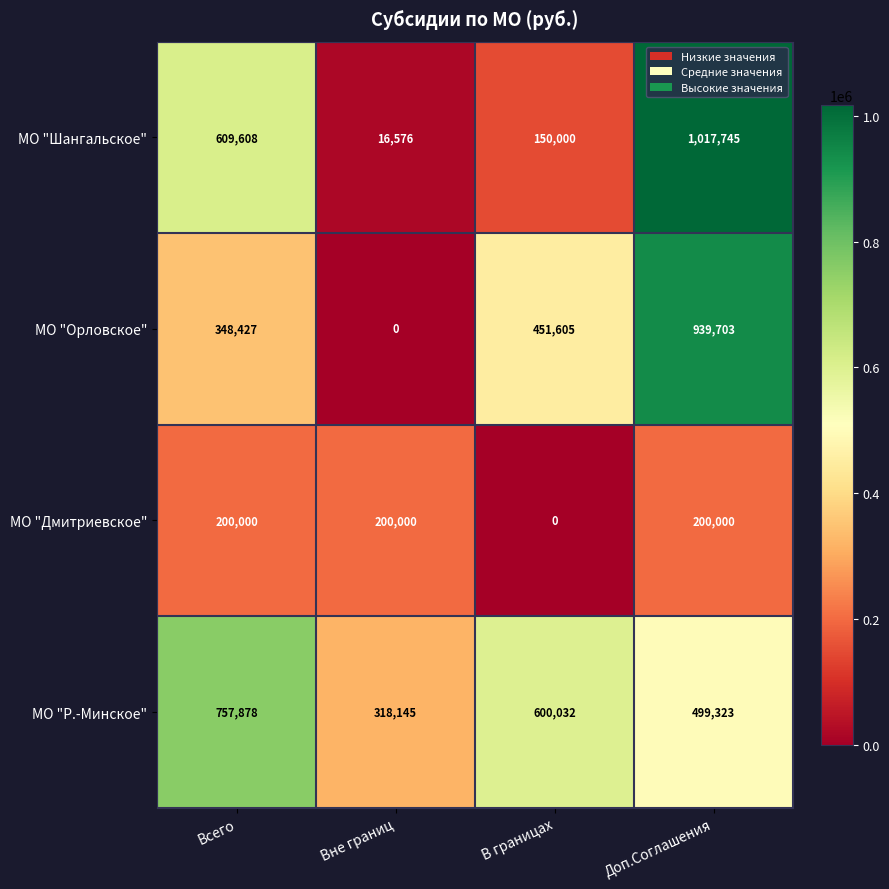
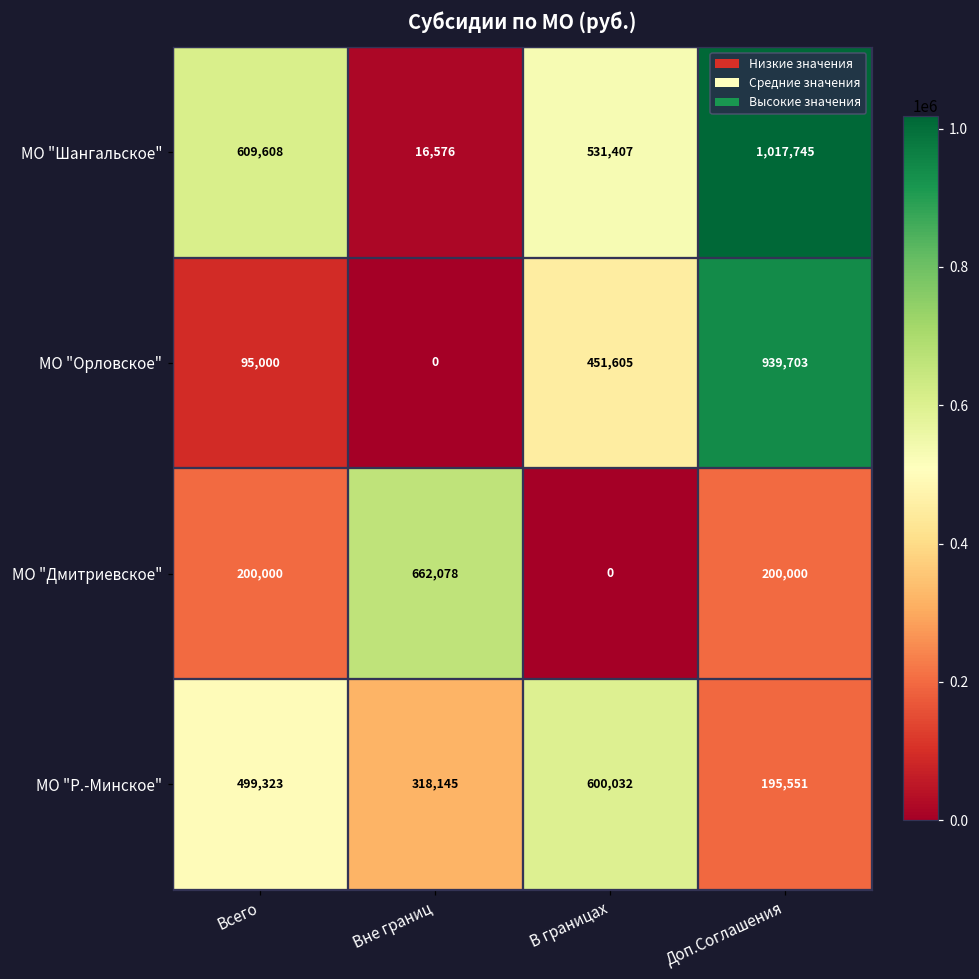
  {
    "МО \"Шангальское\"": {
      "Всего": "609,608",
      "Вне границ": "16,576",
-     "В границах": "150,000",
+     "В границах": "531,407",
      "Доп.Соглашения": "1,017,745"
    },
    "МО \"Орловское\"": {
-     "Всего": "348,427",
+     "Всего": "95,000",
      "Вне границ": "0",
      "В границах": "451,605",
      "Доп.Соглашения": "939,703"
    },
    "МО \"Дмитриевское\"": {
      "Всего": "200,000",
-     "Вне границ": "200,000",
+     "Вне границ": "662,078",
      "В границах": "0",
      "Доп.Соглашения": "200,000"
    },
    "МО \"Р.-Минское\"": {
-     "Всего": "757,878",
+     "Всего": "499,323",
      "Вне границ": "318,145",
      "В границах": "600,032",
-     "Доп.Соглашения": "499,323"
+     "Доп.Соглашения": "195,551"
    }
  }
